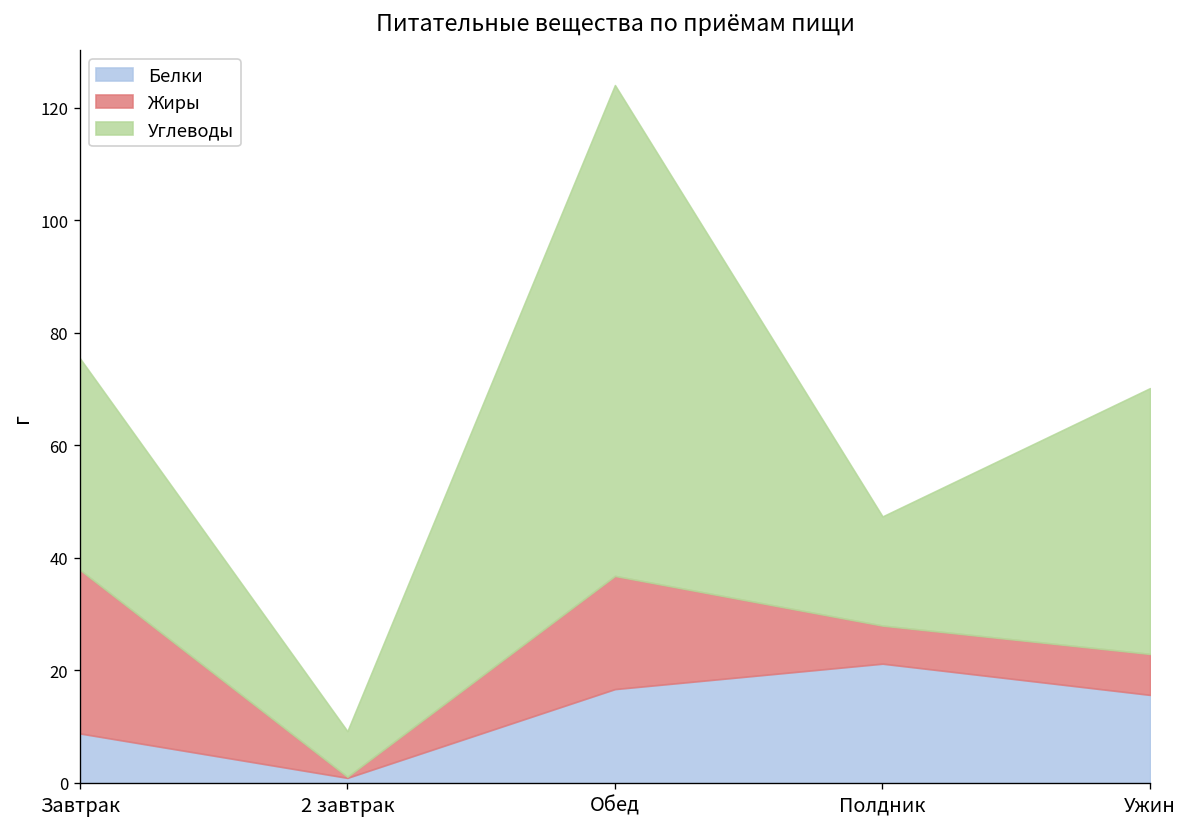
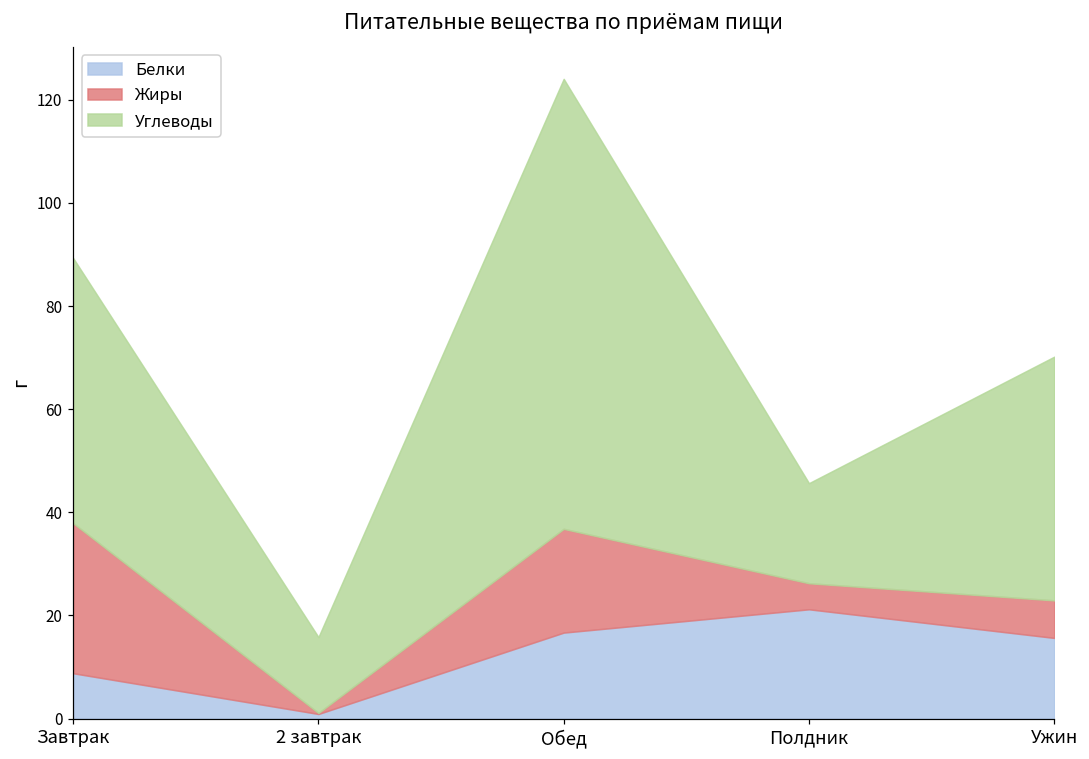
  {
    "Белки": {
      "Завтрак": 9,
      "Обед": 17,
      "Полдник": 21,
      "Ужин": 16
    },
    "Жиры": {
      "Завтрак": 29,
      "Обед": 20,
-     "Полдник": 7,
+     "Полдник": 5,
      "Ужин": 7
    },
    "Углеводы": {
-     "Завтрак": 38,
-     "2 завтрак": 8,
+     "Завтрак": 51,
+     "2 завтрак": 15,
      "Обед": 87,
      "Полдник": 19,
      "Ужин": 47
    }
  }
